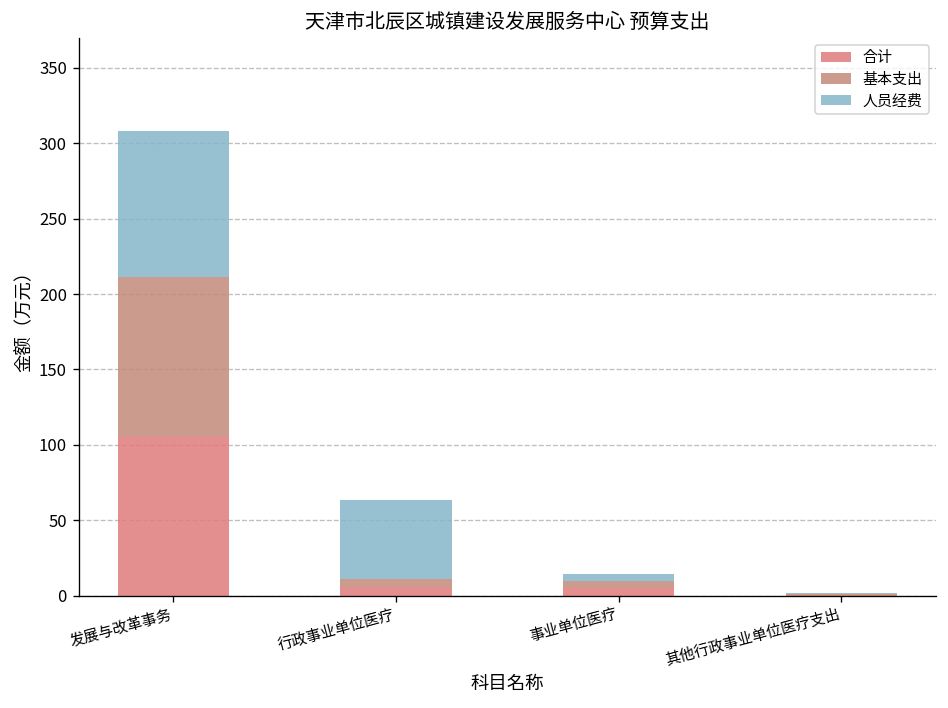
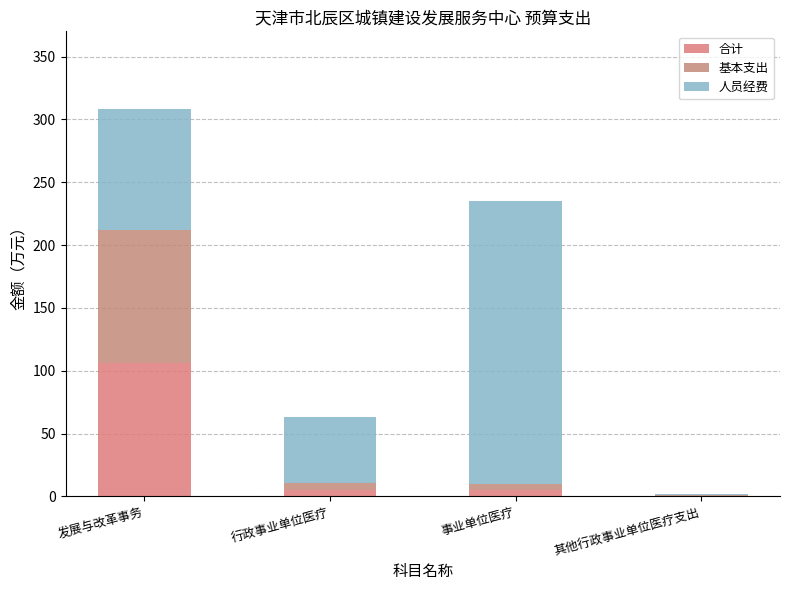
  {
    "人员经费": {
      "发展与改革事务": 97,
      "行政事业单位医疗": 53,
-     "事业单位医疗": 5
+     "事业单位医疗": 225
    }
  }
